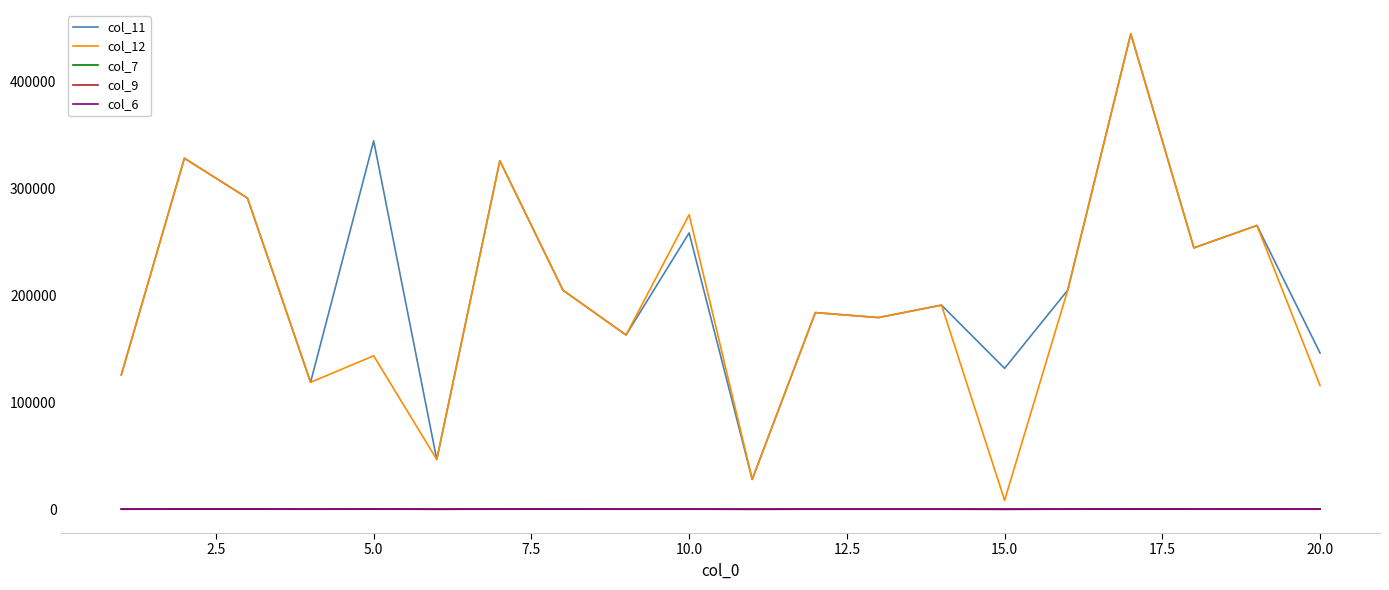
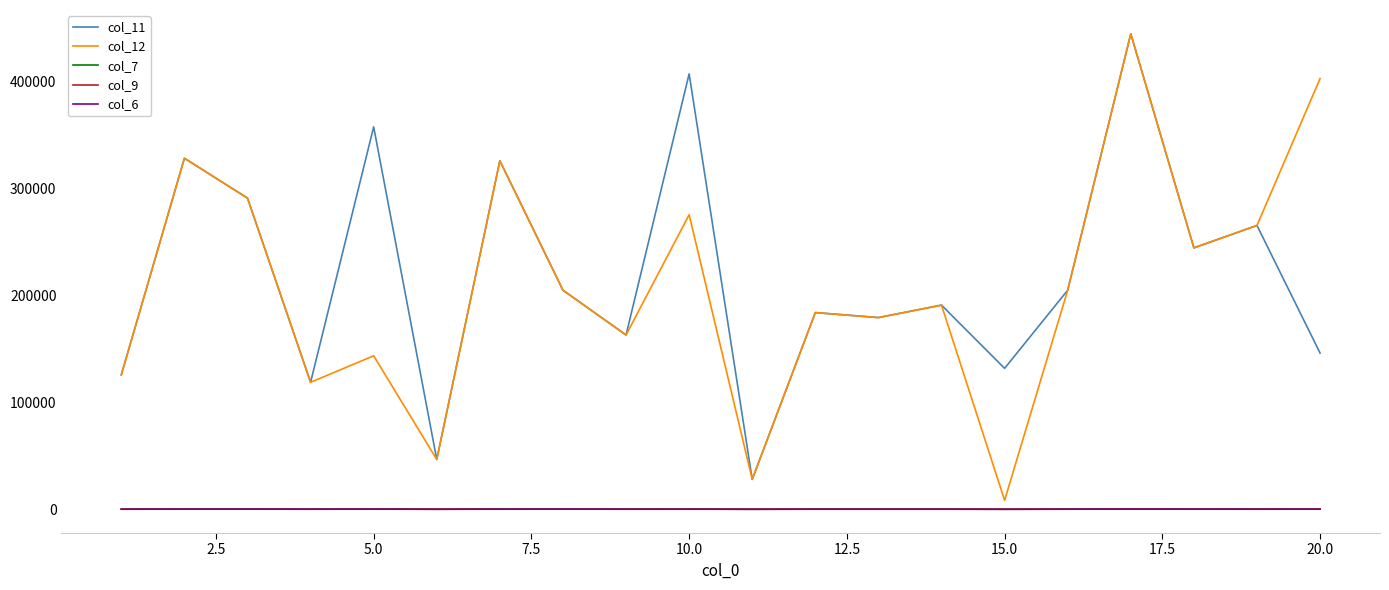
  {
    "col_11": {
-     "5.0": 344000,
-     "10.0": 258000,
+     "5.0": 357000,
+     "10.0": 407000,
      "15.0": 132000,
      "20.0": 146000
    },
    "col_12": {
      "5.0": 143000,
      "10.0": 275000,
      "15.0": 8000,
-     "20.0": 116000
+     "20.0": 402000
    },
    "col_6": {
      "5.0": 0,
      "10.0": 0,
      "15.0": 0,
      "20.0": 0
    }
  }
